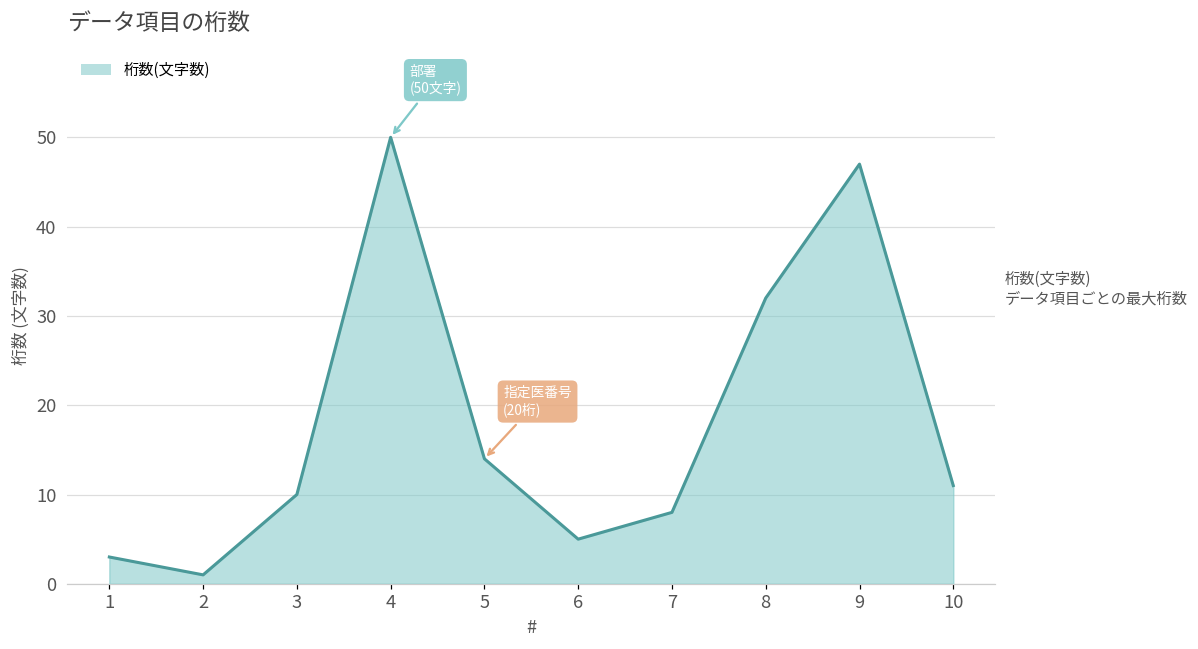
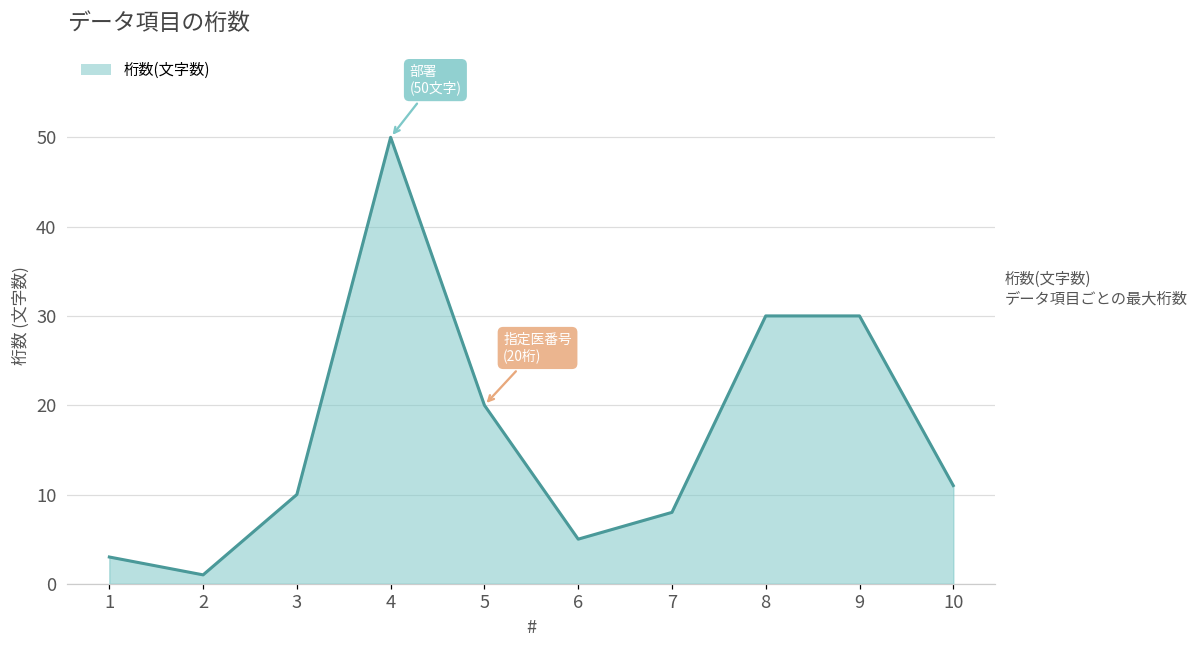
  {
    "1": 3,
    "2": 1,
    "3": 10,
    "4": 50,
-   "5": 14,
+   "5": 20,
    "6": 5,
    "7": 8,
-   "8": 32,
-   "9": 47,
+   "8": 30,
+   "9": 30,
    "10": 11
  }
